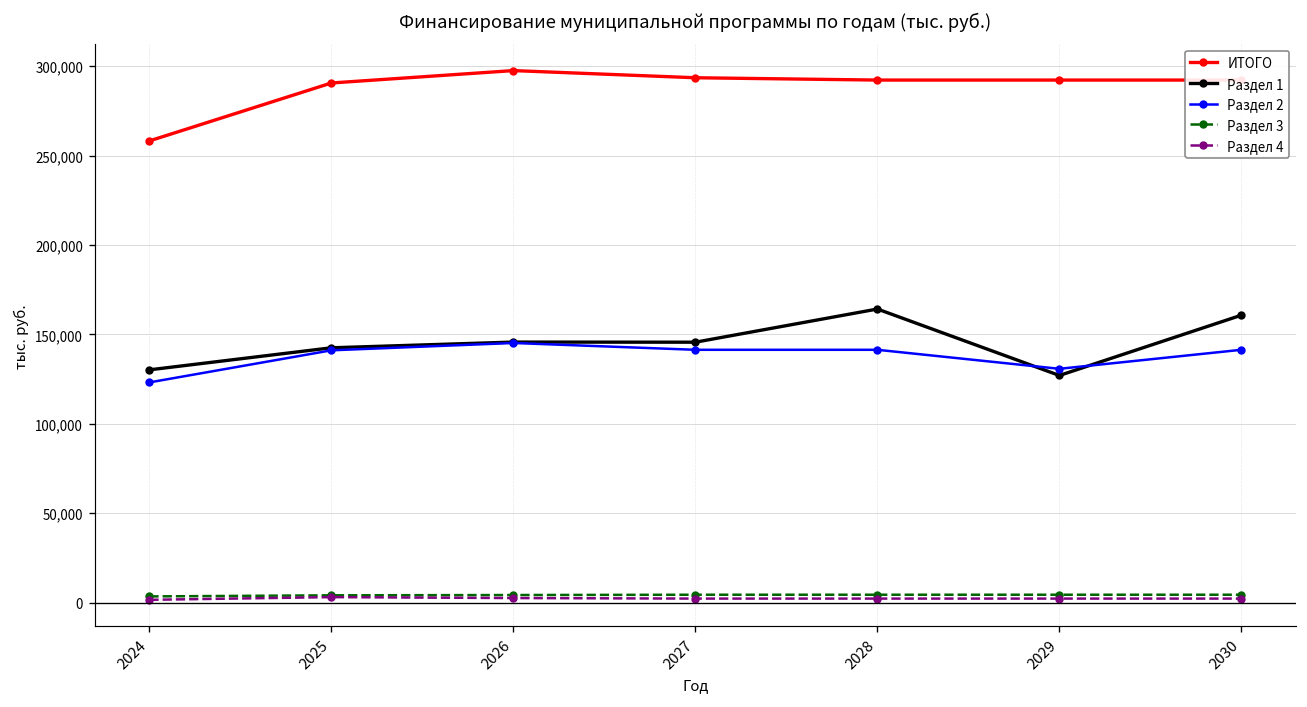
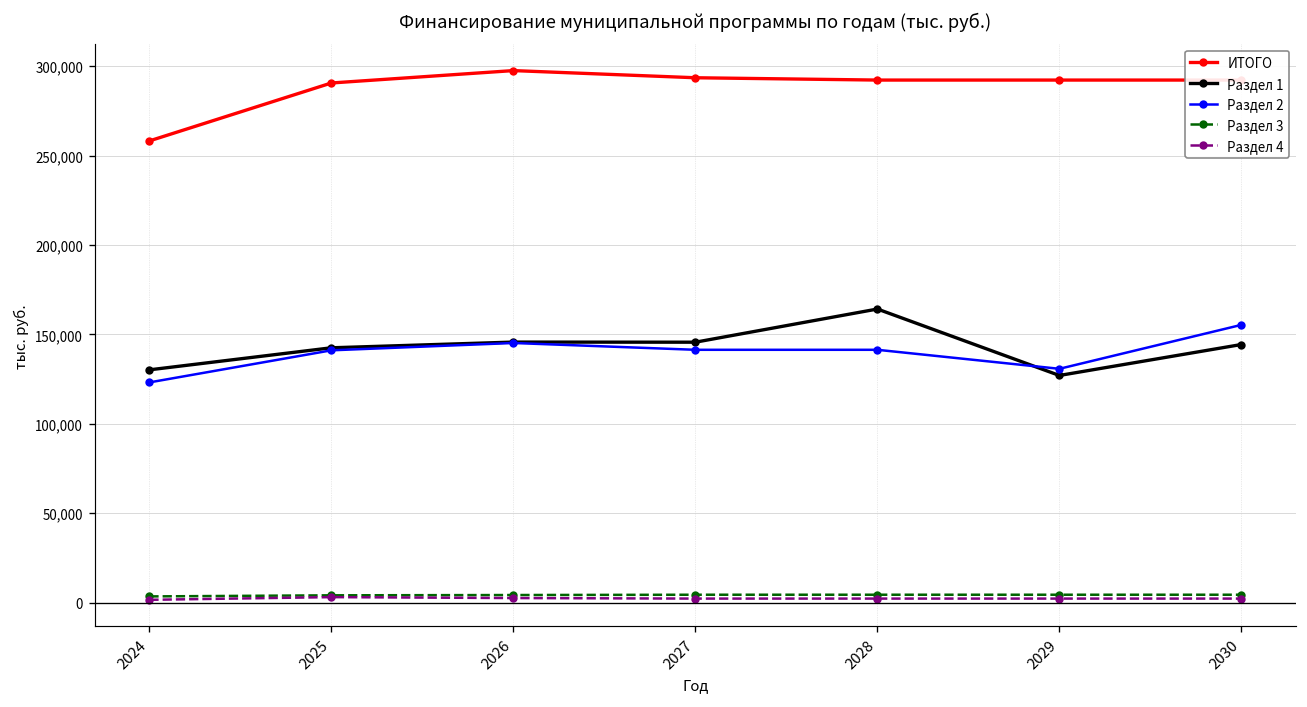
  {
    "ИТОГО": {
      "2024": "258,000",
      "2025": "291,000",
      "2026": "298,000",
      "2027": "294,000",
      "2028": "292,000",
      "2029": "292,000"
    },
    "Раздел 1": {
      "2024": "130,000",
      "2027": "146,000",
      "2028": "164,000",
      "2029": "127,000",
-     "2030": "161,000"
+     "2030": "144,000"
    },
    "Раздел 2": {
      "2024": "123,000",
      "2027": "141,000",
      "2028": "141,000",
      "2029": "131,000",
-     "2030": "141,000"
+     "2030": "155,000"
    },
    "Раздел 3": {
      "2024": "3,000",
      "2027": "4,000",
      "2028": "4,000",
      "2029": "4,000",
      "2030": "4,000"
    },
    "Раздел 4": {
      "2024": "2,000",
      "2027": "2,000",
      "2028": "2,000",
      "2029": "2,000",
      "2030": "2,000"
    }
  }
